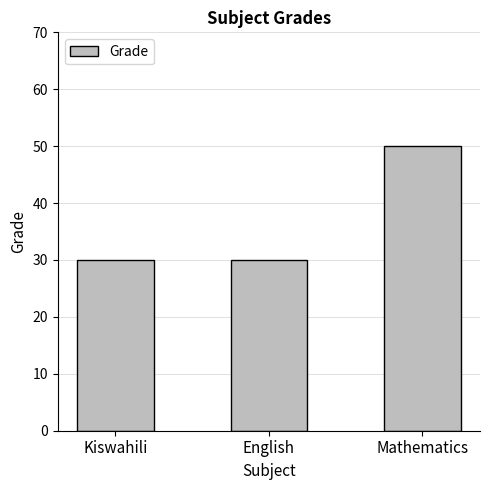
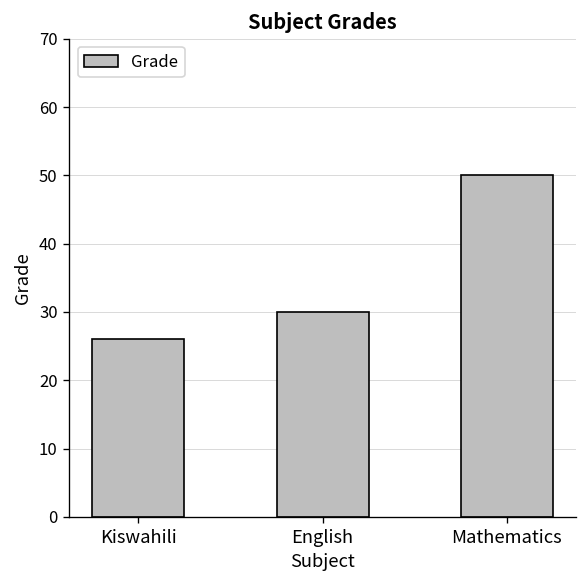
  {
-   "Kiswahili": 30,
+   "Kiswahili": 26,
    "English": 30,
    "Mathematics": 50
  }
